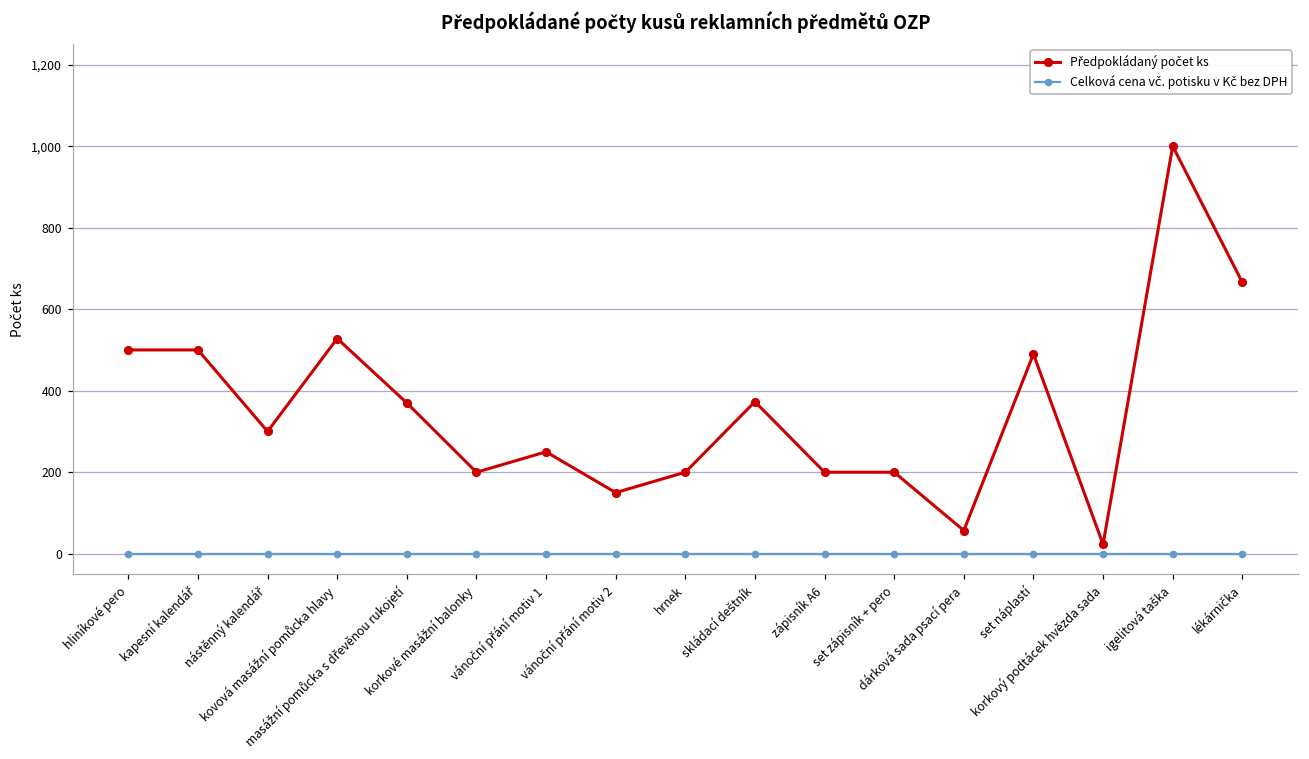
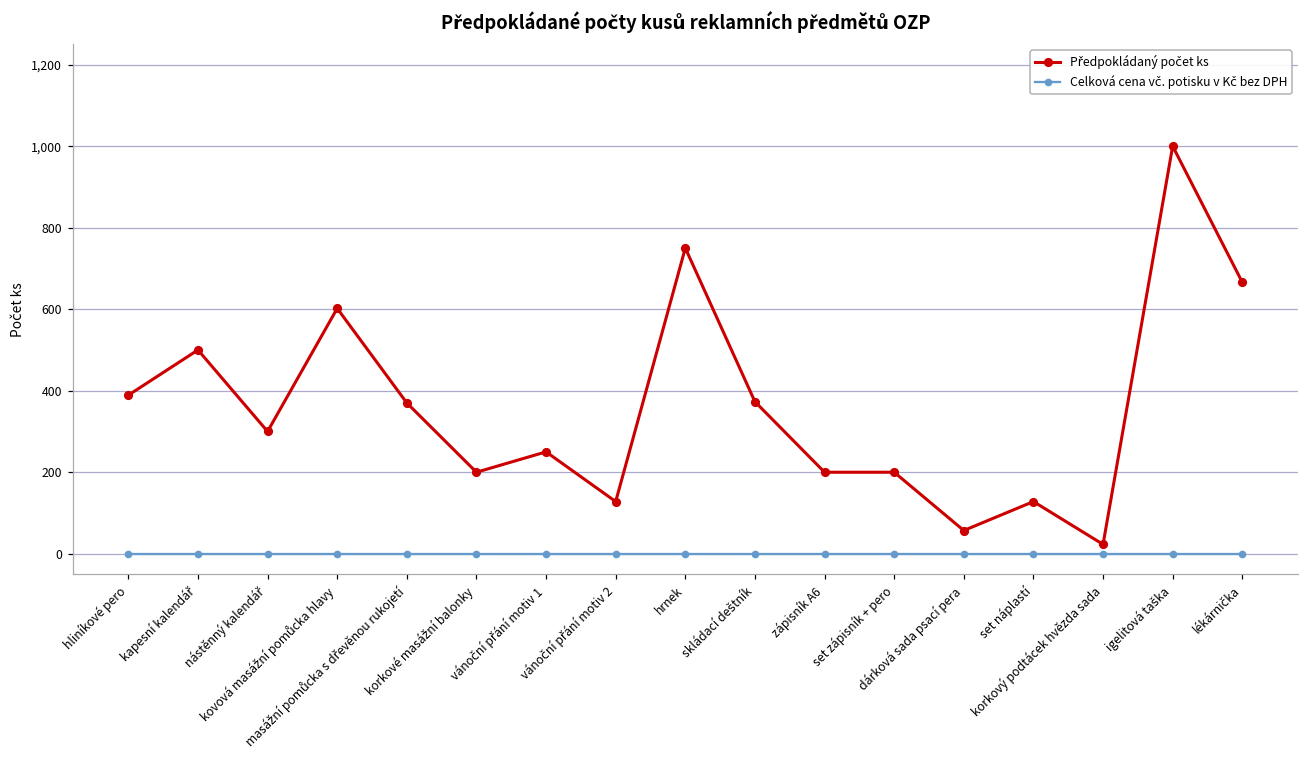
  {
    "Předpokládaný počet ks": {
-     "hliníkové pero": "500",
+     "hliníkové pero": "390",
      "kapesní kalendář": "500",
      "nástěnný kalendář": "300",
-     "kovová masážní pomůcka hlavy": "530",
+     "kovová masážní pomůcka hlavy": "600",
      "masážní pomůcka s dřevěnou rukojetí": "370",
      "korkové masážní balonky": "200",
      "vánoční přání motiv 1": "250",
-     "vánoční přání motiv 2": "150",
-     "hrnek": "200",
+     "vánoční přání motiv 2": "130",
+     "hrnek": "750",
      "skládací deštník": "370",
      "zápisník A6": "200",
      "set zápisník + pero": "200",
      "dárková sada psací pera": "60",
-     "set náplastí": "490",
+     "set náplastí": "130",
      "korkový podtácek hvězda sada": "20",
      "igelitová taška": "1,000",
      "lékárnička": "670"
    },
    "Celková cena vč. potisku v Kč bez DPH": {
      "hliníkové pero": "0",
      "kapesní kalendář": "0",
      "nástěnný kalendář": "0",
      "kovová masážní pomůcka hlavy": "0",
      "masážní pomůcka s dřevěnou rukojetí": "0",
      "korkové masážní balonky": "0",
      "vánoční přání motiv 1": "0",
      "vánoční přání motiv 2": "0",
      "hrnek": "0",
      "skládací deštník": "0",
      "zápisník A6": "0",
      "set zápisník + pero": "0",
      "dárková sada psací pera": "0",
      "set náplastí": "0",
      "korkový podtácek hvězda sada": "0",
      "igelitová taška": "0",
      "lékárnička": "0"
    }
  }
